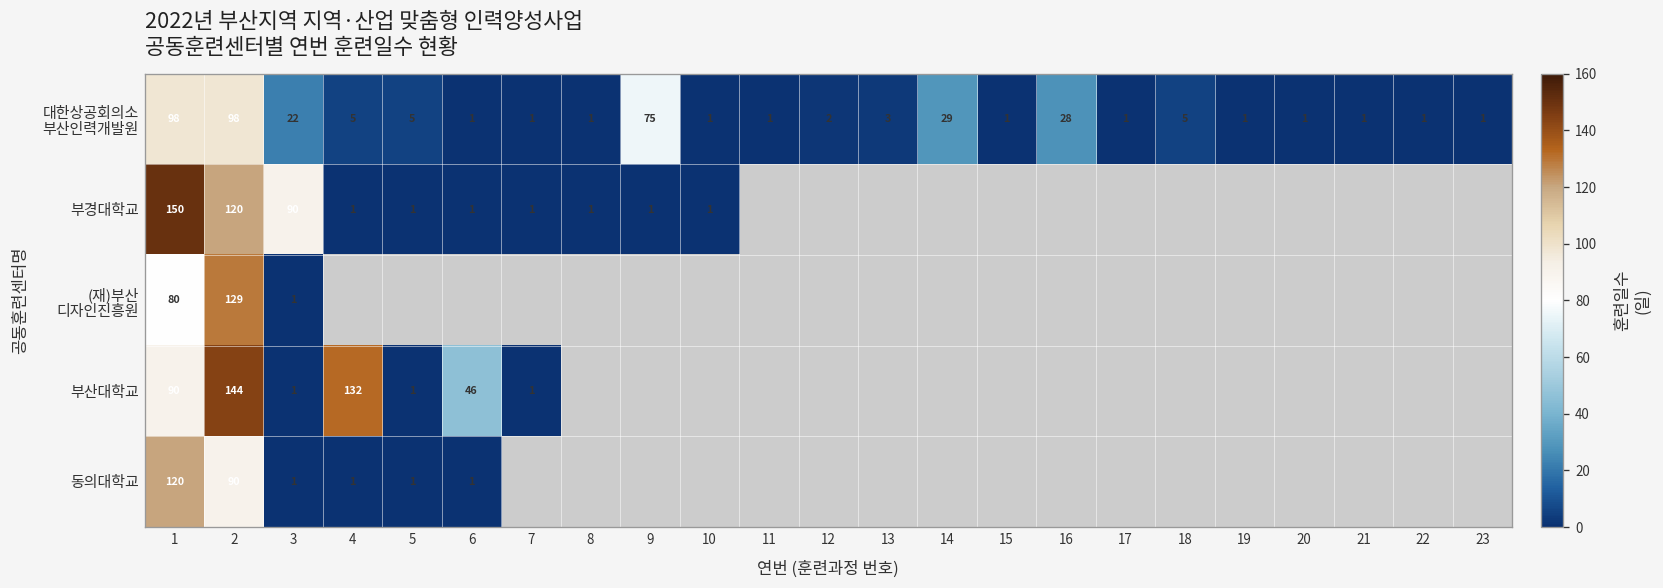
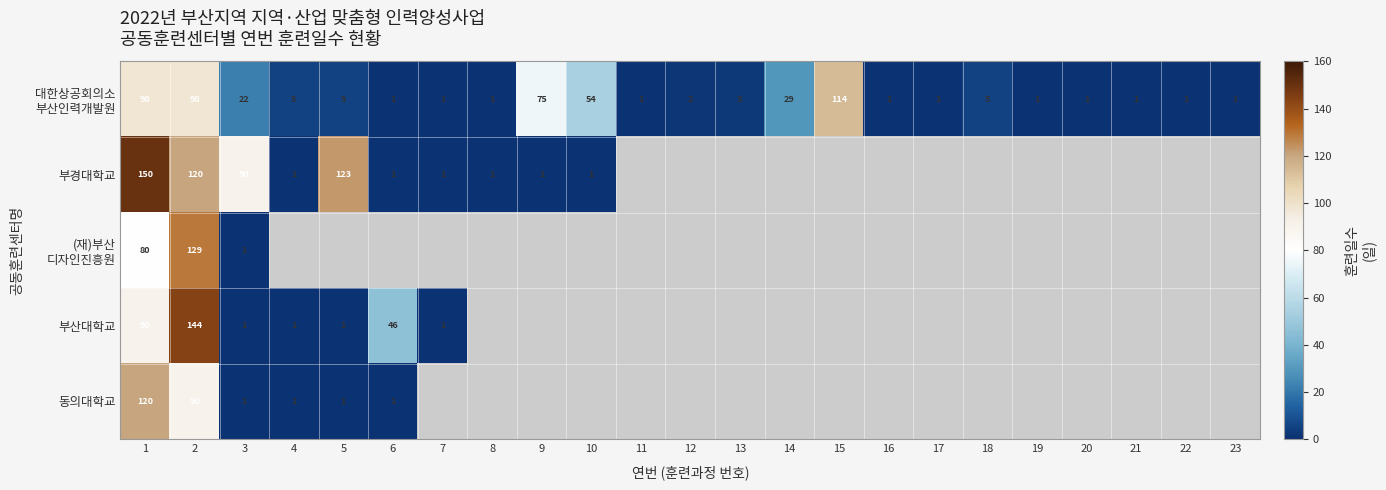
  {
    "대한상공회의소 부산인력개발원": {
      "3": 22,
      "4": 5,
      "5": 5,
      "6": 1,
      "7": 1,
      "8": 1,
      "9": 75,
-     "10": 1,
+     "10": 54,
      "11": 1,
      "12": 2,
      "13": 3,
      "14": 29,
-     "15": 1,
-     "16": 28,
+     "15": 114,
+     "16": 1,
      "17": 1,
      "18": 5,
      "19": 1,
      "20": 1,
      "21": 1,
      "22": 1,
      "23": 1
    },
    "부경대학교": {
      "1": 150,
      "2": 120,
      "4": 1,
-     "5": 1,
+     "5": 123,
      "6": 1,
      "7": 1,
      "8": 1,
      "9": 1,
      "10": 1
    },
    "(재)부산 디자인진흥원": {
      "1": 80,
      "2": 129,
      "3": 1
    },
    "부산대학교": {
      "2": 144,
      "3": 1,
-     "4": 132,
+     "4": 1,
      "5": 1,
      "6": 46,
      "7": 1
    },
    "동의대학교": {
      "1": 120,
      "3": 1,
      "4": 1,
      "5": 1,
      "6": 1
    }
  }
